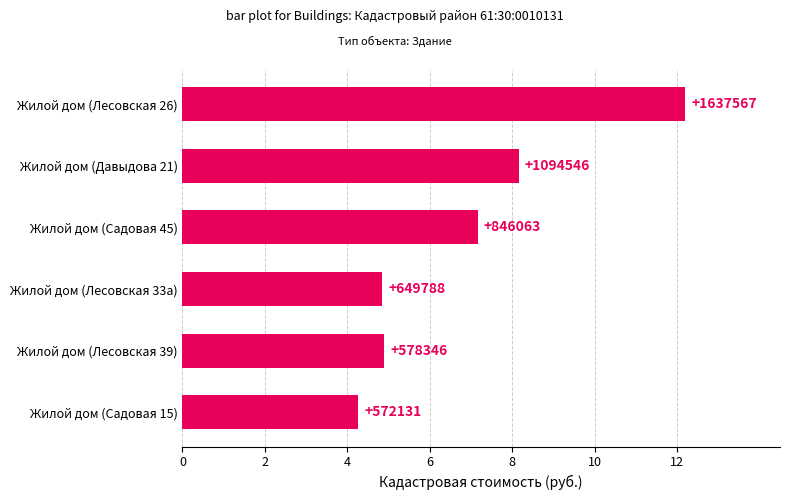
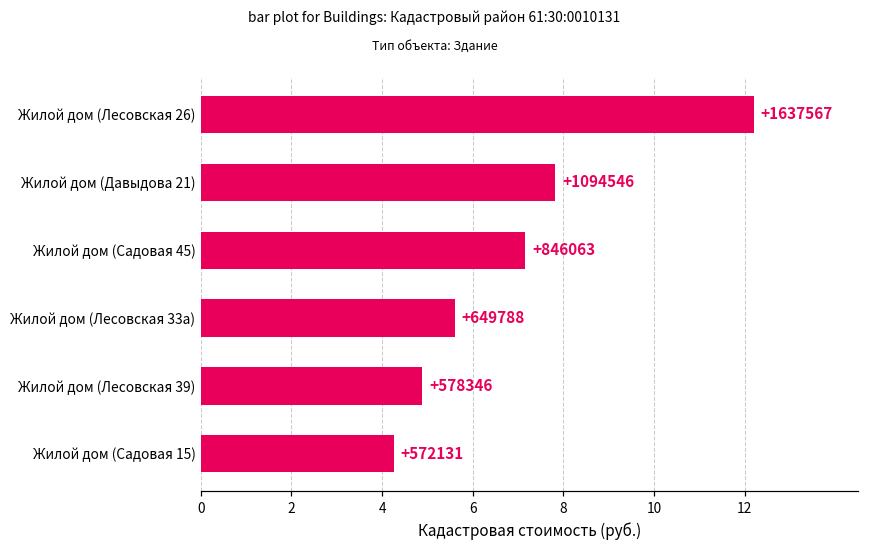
  {
-   "Жилой дом (Давыдова 21)": 8.2,
-   "Жилой дом (Лесовская 33а)": 4.8
+   "Жилой дом (Давыдова 21)": 7.8,
+   "Жилой дом (Лесовская 33а)": 5.6
  }
